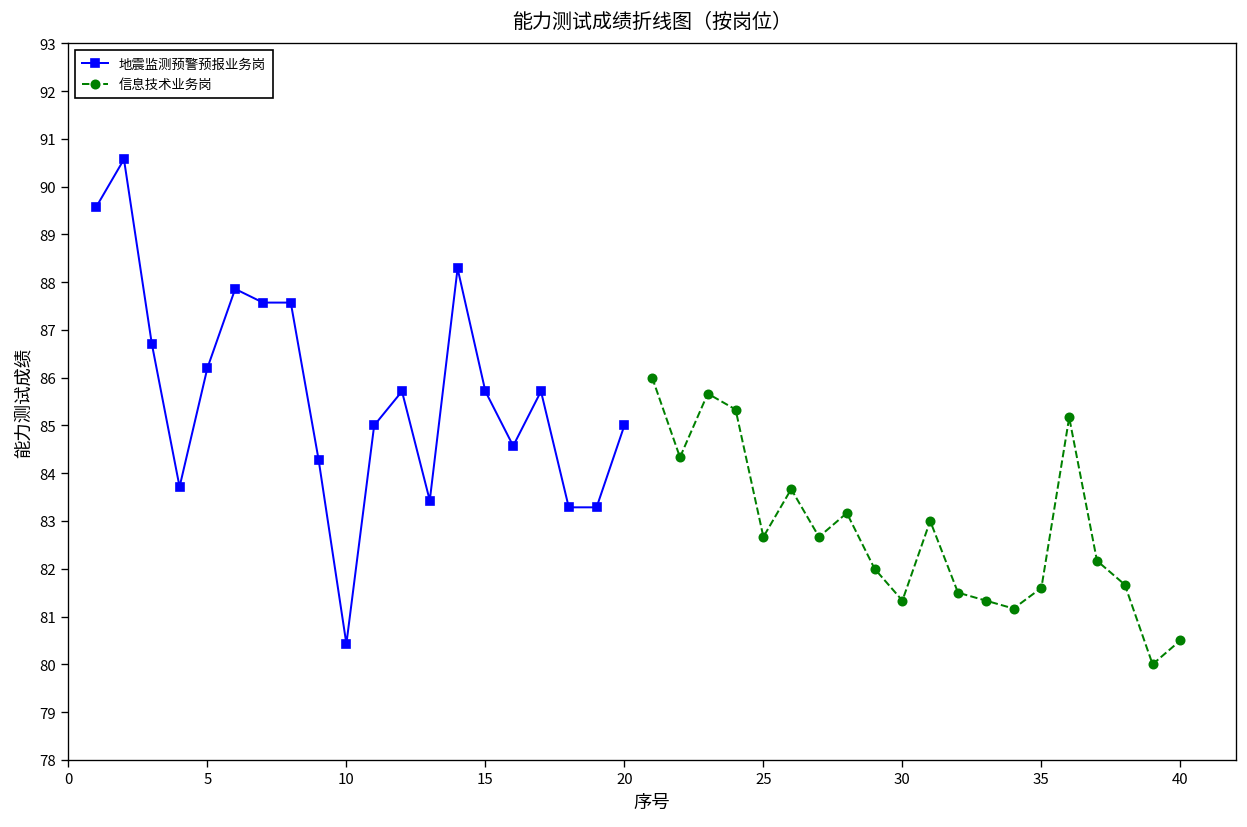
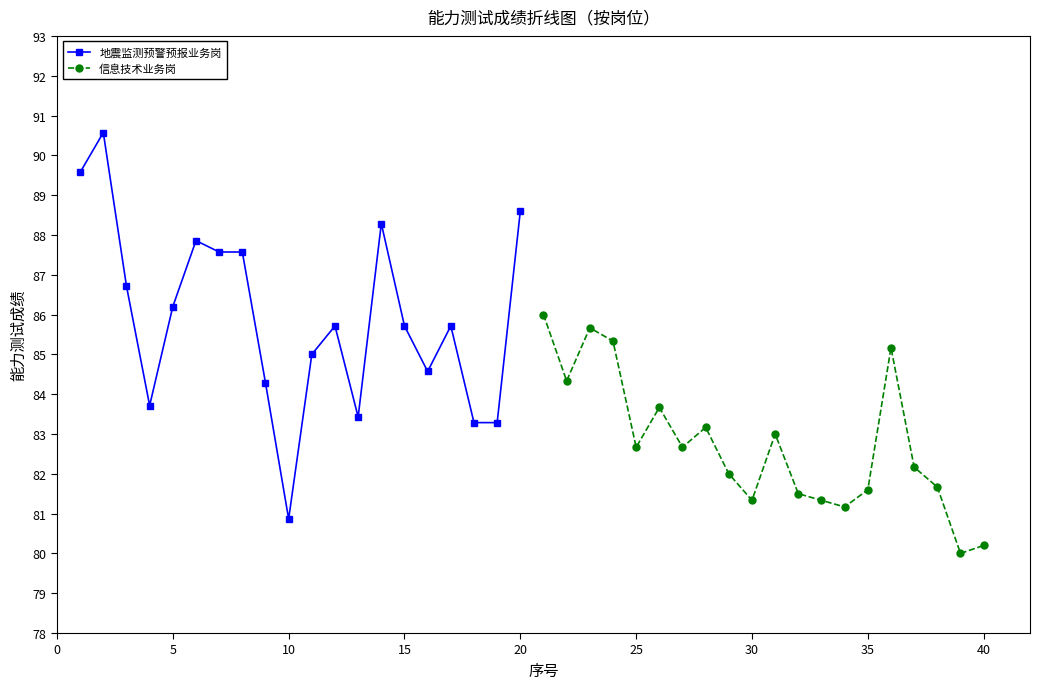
  {
    "地震监测预警预报业务岗": {
      "5": 86.2,
-     "10": 80.4,
+     "10": 80.9,
      "15": 85.7,
-     "20": 85.0
+     "20": 88.6
    },
    "信息技术业务岗": {
      "25": 82.7,
      "30": 81.3,
      "35": 81.6,
-     "40": 80.5
+     "40": 80.2
    }
  }
